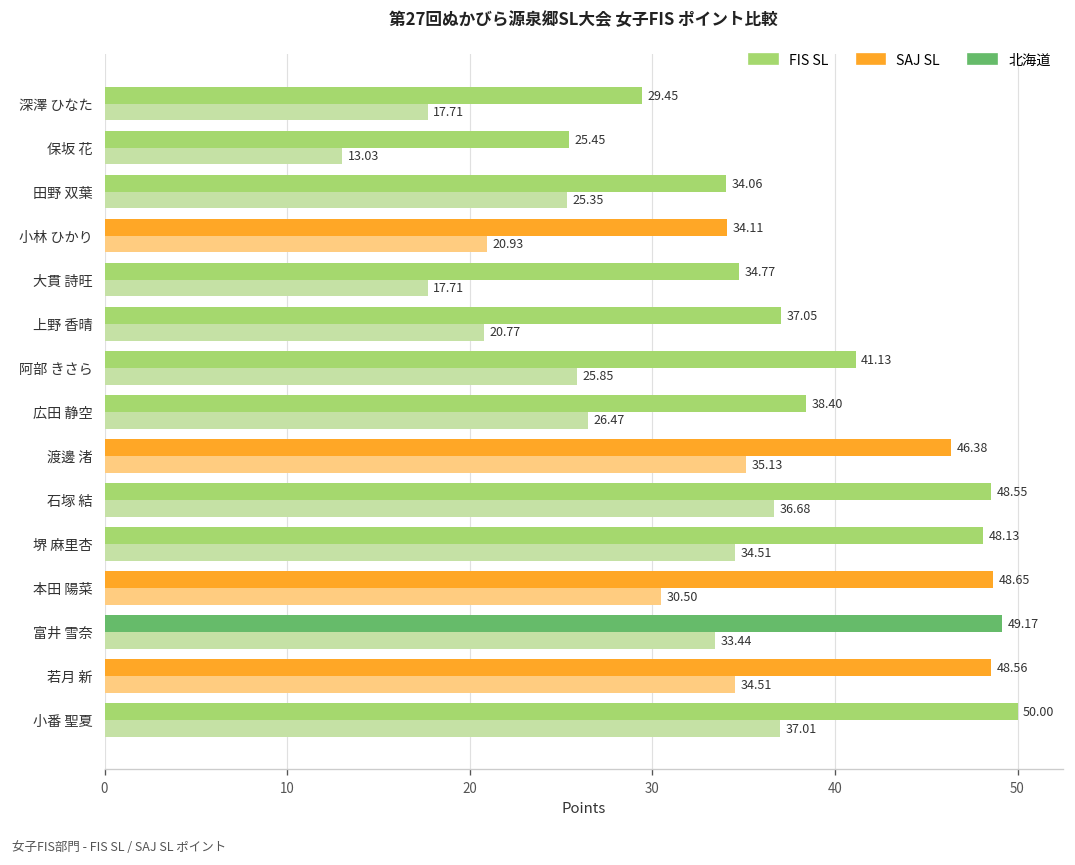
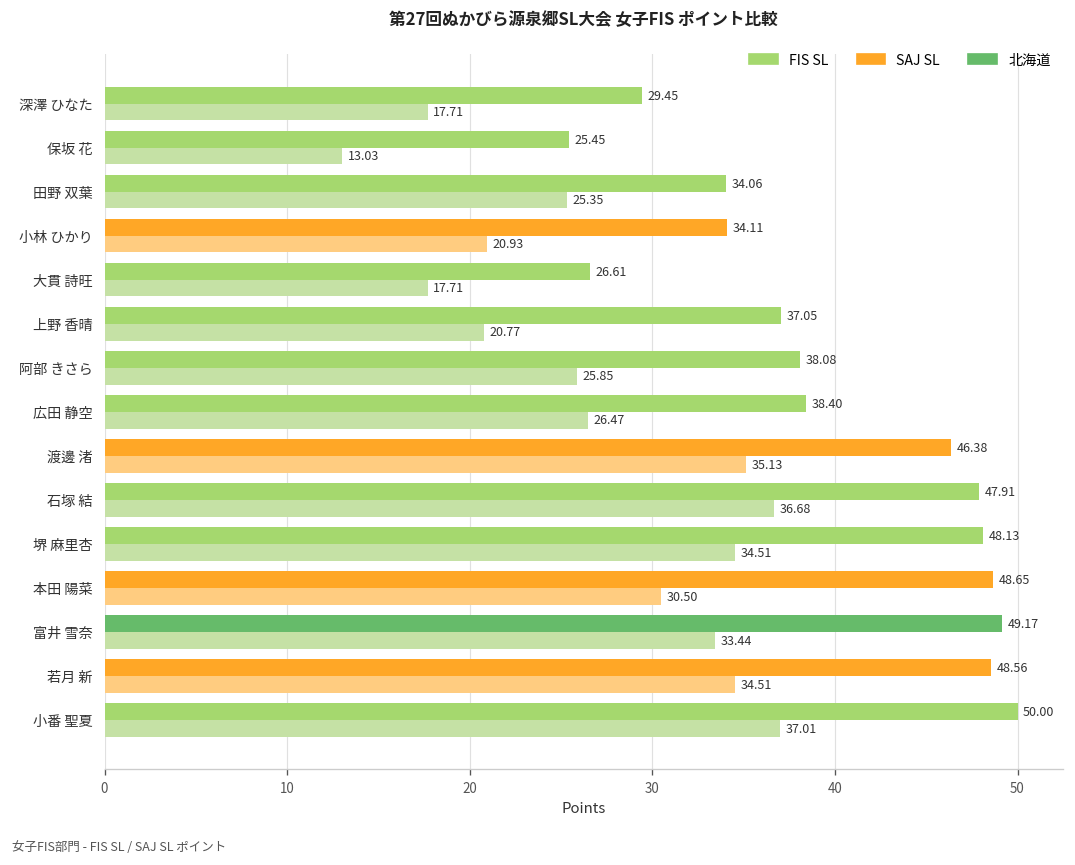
  {
    "FIS SL": {
      "深澤 ひなた": 29.45,
      "保坂 花": 25.45,
      "田野 双葉": 34.06,
      "小林 ひかり": 34.11,
-     "大貫 詩旺": 34.77,
+     "大貫 詩旺": 26.61,
      "上野 香晴": 37.05,
-     "阿部 きさら": 41.13,
+     "阿部 きさら": 38.08,
      "広田 静空": 38.40,
      "渡邊 渚": 46.38,
-     "石塚 結": 48.55,
+     "石塚 結": 47.91,
      "堺 麻里杏": 48.13,
      "本田 陽菜": 48.65,
      "富井 雪奈": 49.17,
      "若月 新": 48.56,
      "小番 聖夏": 50.00
    }
  }
